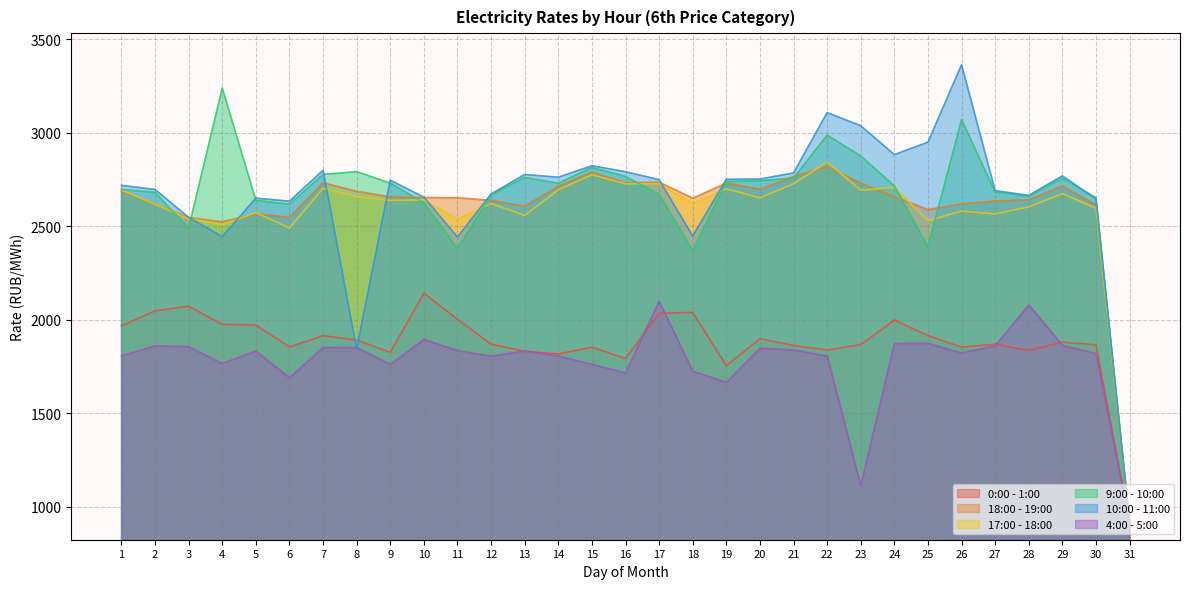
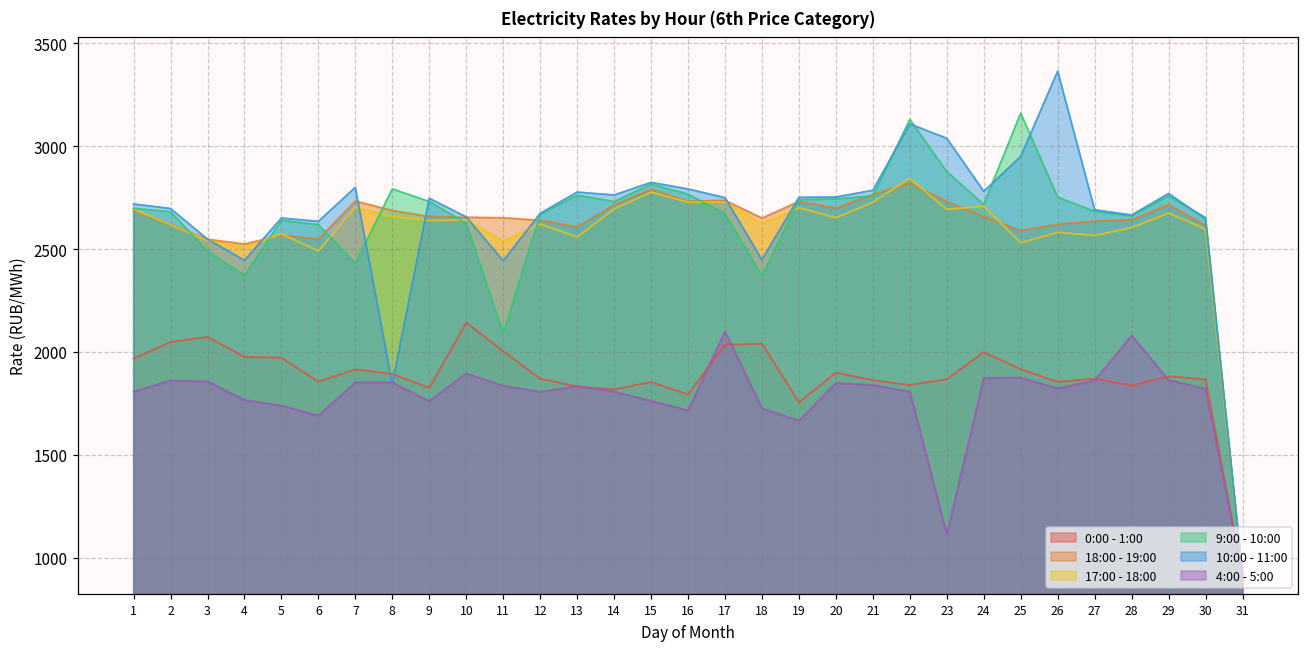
  {
    "9:00 - 10:00": {
      "2": 2680,
      "3": 2490,
-     "4": 3240,
+     "4": 2370,
      "6": 2620,
-     "7": 2780,
+     "7": 2430,
      "8": 2790,
      "9": 2730,
      "10": 2630,
-     "11": 2380,
+     "11": 2090,
      "13": 2760,
      "14": 2730,
      "16": 2770,
      "17": 2670,
      "18": 2370,
-     "22": 2990,
+     "22": 3130,
      "23": 2880,
-     "25": 2390,
-     "26": 3070
+     "25": 3160,
+     "26": 2750
    },
    "10:00 - 11:00": {
      "1": 2720,
      "2": 2700,
      "4": 2440,
      "6": 2630,
      "7": 2800,
      "9": 2750,
      "11": 2440,
      "13": 2780,
      "14": 2760,
      "16": 2790,
      "18": 2450,
      "21": 2790,
      "22": 3110,
      "23": 3040,
-     "24": 2880,
+     "24": 2780,
      "25": 2950,
      "26": 3360
    },
    "4:00 - 5:00": {
      "1": 1810,
      "2": 1860,
      "3": 1860,
      "4": 1770,
-     "5": 1830,
+     "5": 1740,
      "6": 1690,
      "7": 1850,
      "9": 1760,
      "10": 1890,
      "11": 1840,
      "12": 1810,
      "15": 1760,
      "16": 1720,
      "17": 2100,
      "18": 1730,
      "19": 1660,
      "20": 1850,
      "21": 1840,
      "22": 1810,
      "23": 1110,
      "24": 1870,
      "25": 1870,
      "26": 1820,
      "28": 2080,
      "29": 1860,
      "30": 1820
    }
  }
